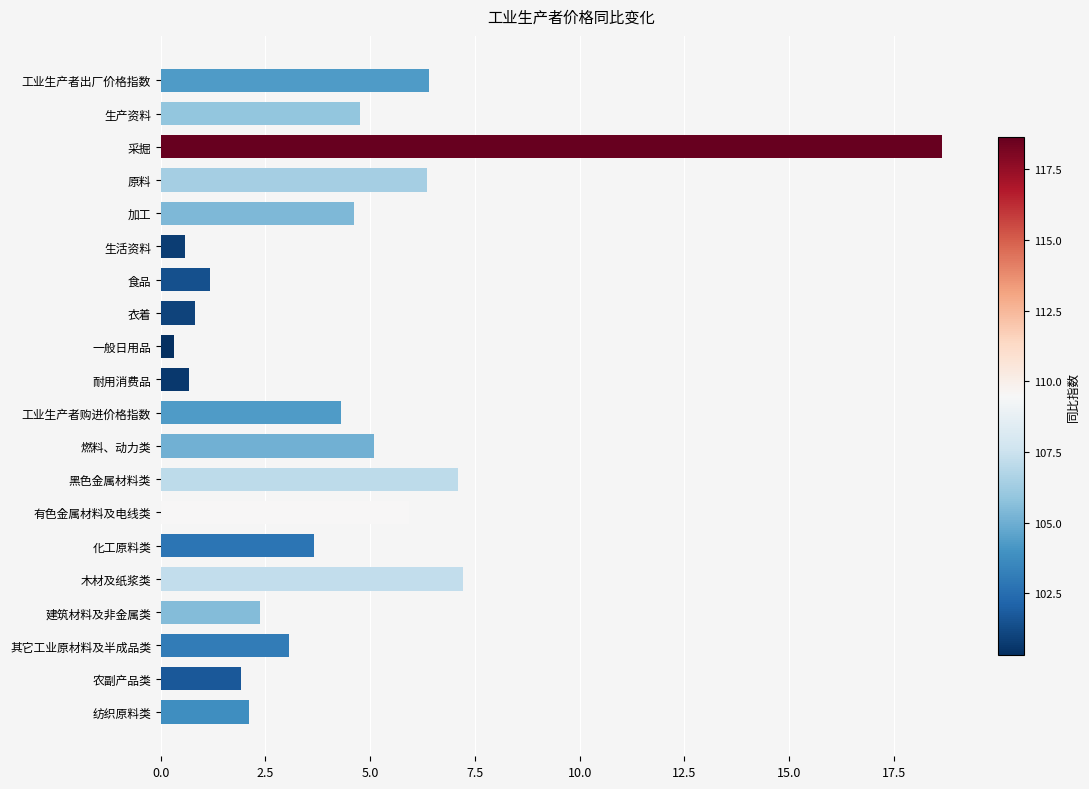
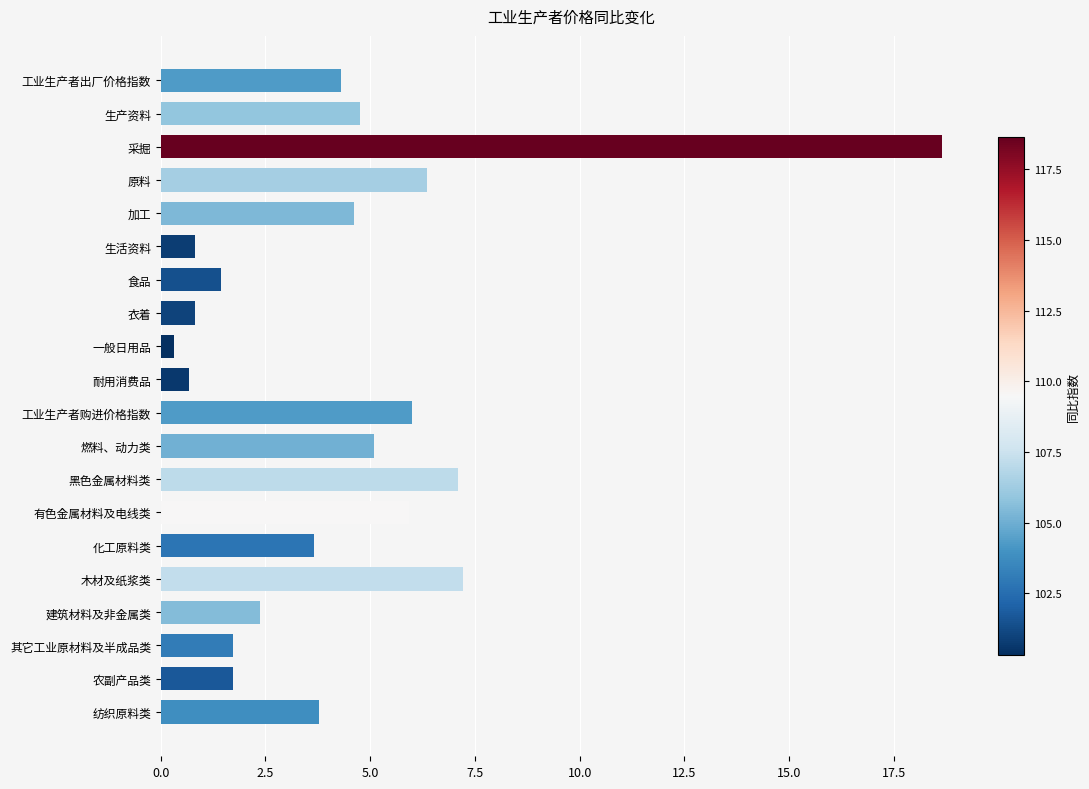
  {
-   "工业生产者出厂价格指数": 6.4,
+   "工业生产者出厂价格指数": 4.3,
    "生产资料": 4.8,
    "采掘": 18.6,
    "原料": 6.3,
    "加工": 4.6,
-   "生活资料": 0.6,
-   "食品": 1.2,
+   "生活资料": 0.8,
+   "食品": 1.4,
    "衣着": 0.8,
    "一般日用品": 0.3,
    "耐用消费品": 0.7,
-   "工业生产者购进价格指数": 4.3,
+   "工业生产者购进价格指数": 6.0,
    "燃料、动力类": 5.1,
    "黑色金属材料类": 7.1,
    "有色金属材料及电线类": 5.9,
    "化工原料类": 3.7,
    "木材及纸浆类": 7.2,
    "建筑材料及非金属类": 2.4,
-   "其它工业原材料及半成品类": 3.1,
-   "农副产品类": 1.9,
-   "纺织原料类": 2.1
+   "其它工业原材料及半成品类": 1.7,
+   "农副产品类": 1.7,
+   "纺织原料类": 3.8
  }
